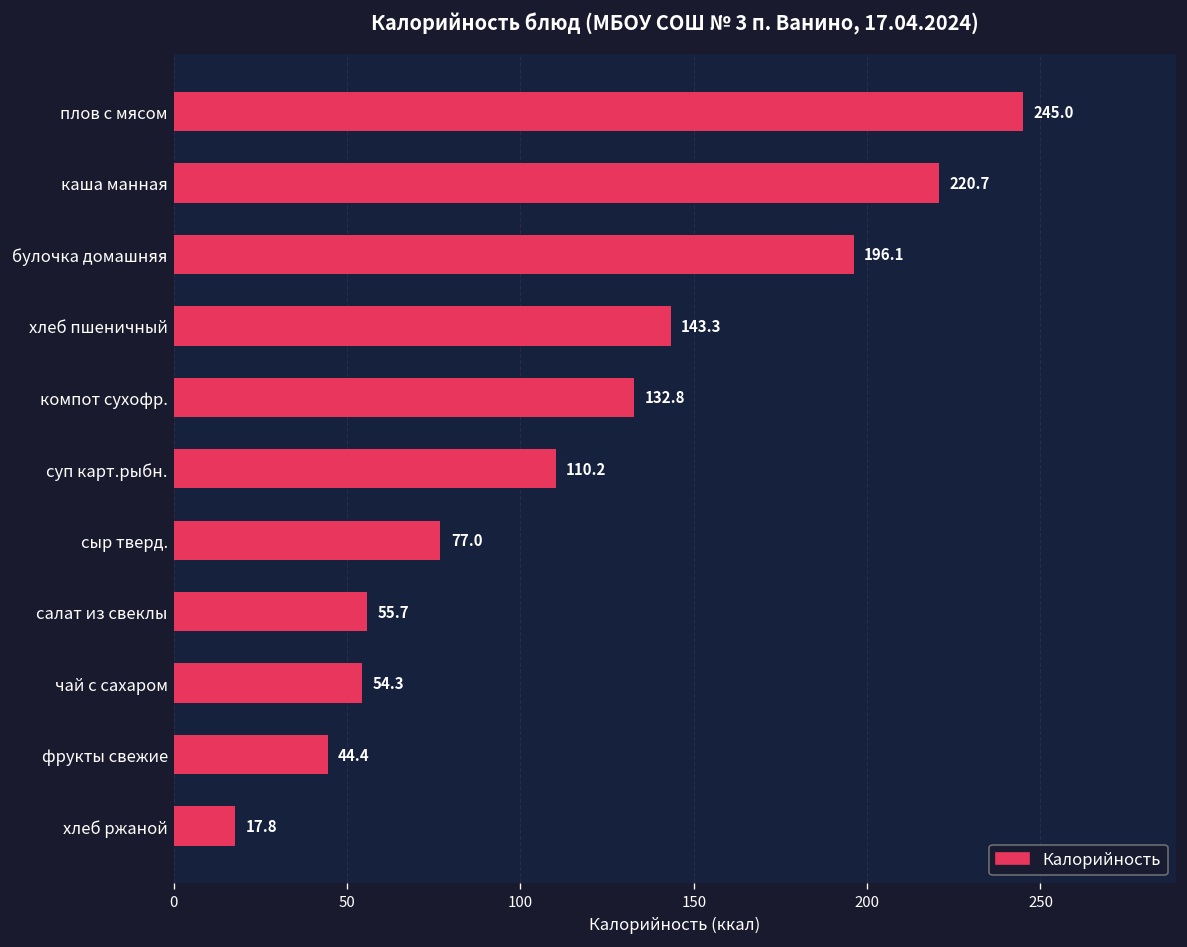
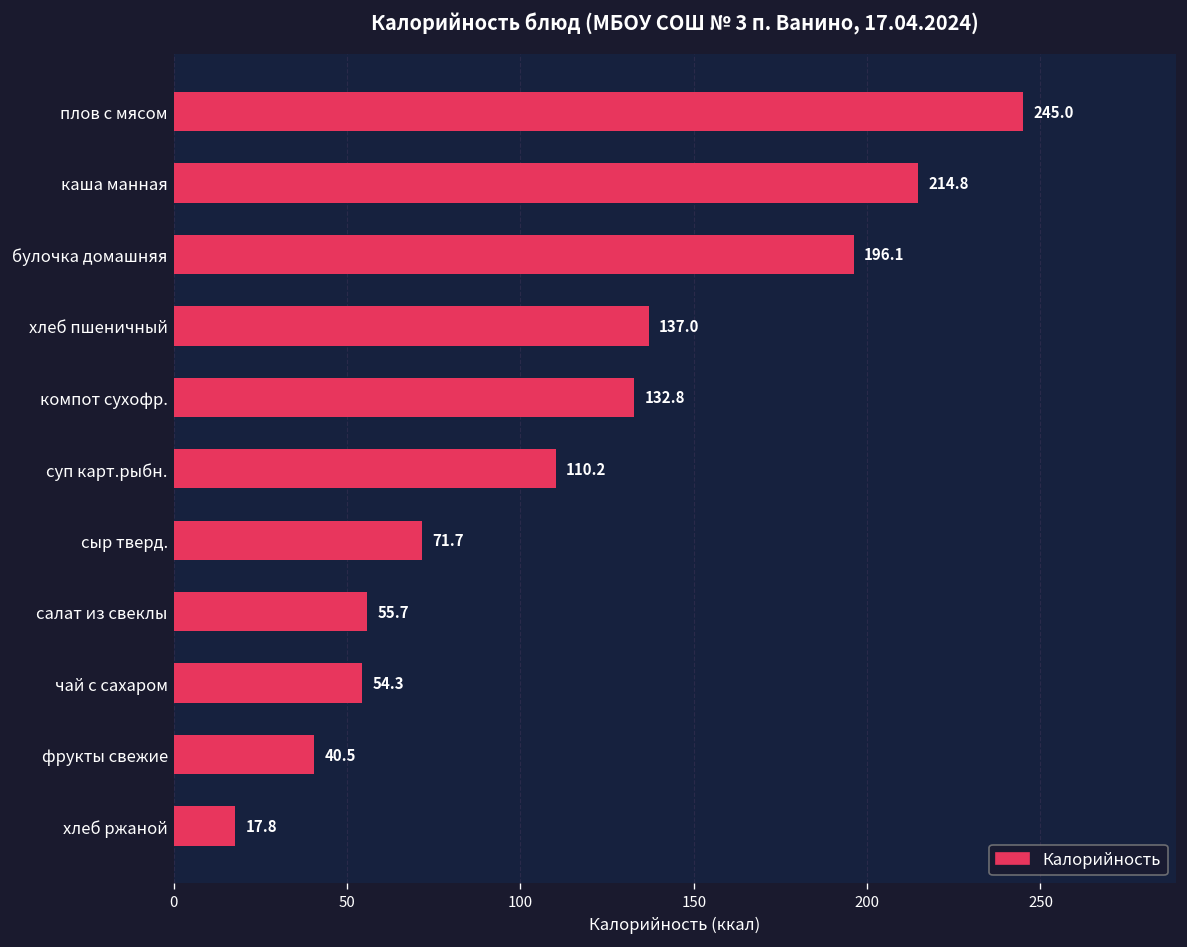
  {
    "плов с мясом": 245.0,
-   "каша манная": 220.7,
+   "каша манная": 214.8,
    "булочка домашняя": 196.1,
-   "хлеб пшеничный": 143.3,
+   "хлеб пшеничный": 137.0,
    "компот сухофр.": 132.8,
    "суп карт.рыбн.": 110.2,
-   "сыр тверд.": 77.0,
+   "сыр тверд.": 71.7,
    "салат из свеклы": 55.7,
    "чай с сахаром": 54.3,
-   "фрукты свежие": 44.4,
+   "фрукты свежие": 40.5,
    "хлеб ржаной": 17.8
  }
